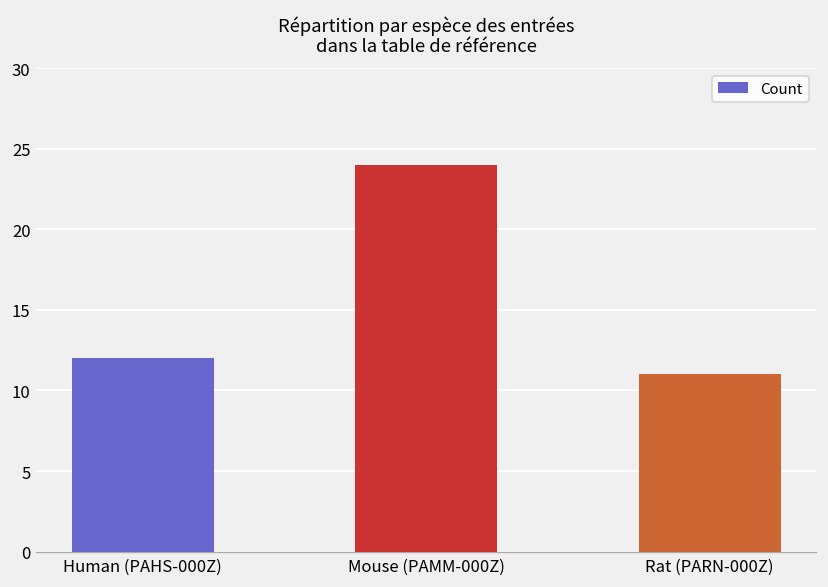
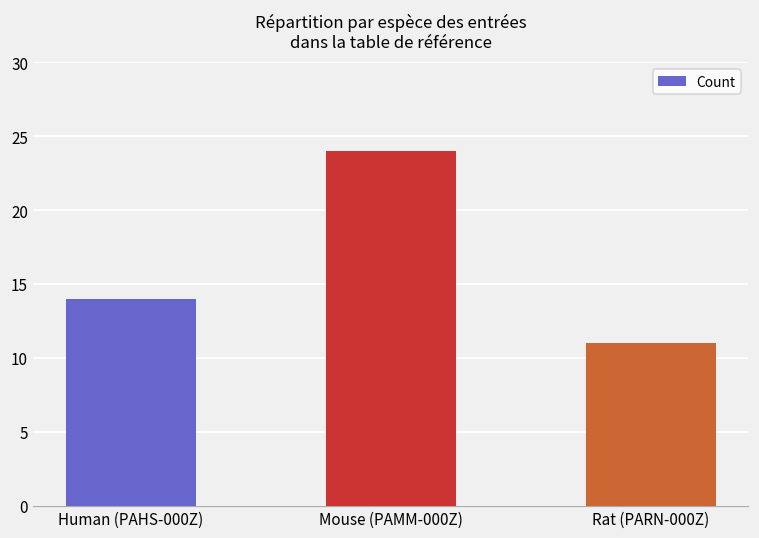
  {
-   "Human (PAHS-000Z)": 12,
+   "Human (PAHS-000Z)": 14,
    "Mouse (PAMM-000Z)": 24,
    "Rat (PARN-000Z)": 11
  }
